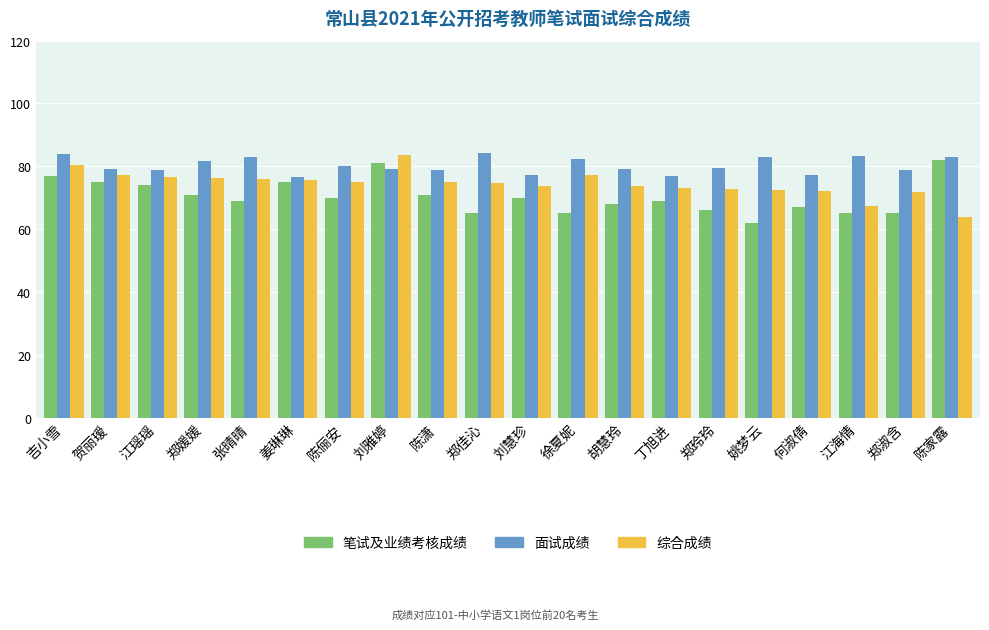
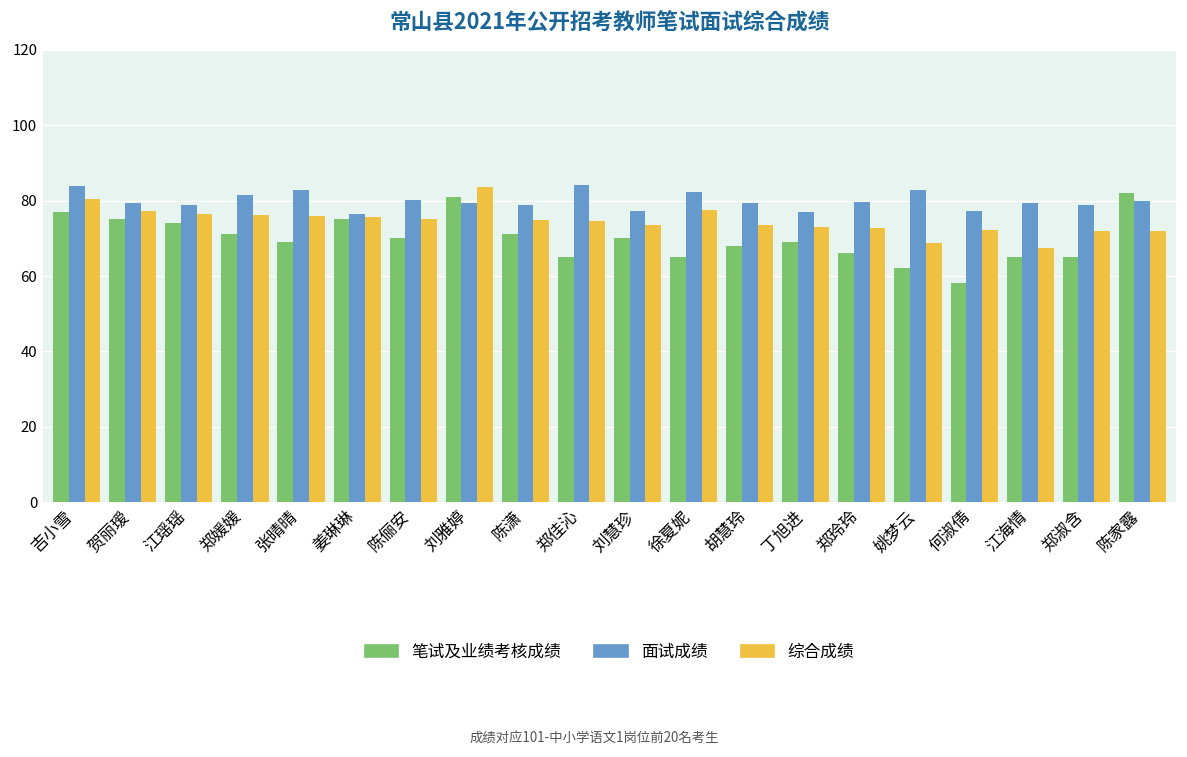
  {
    "笔试及业绩考核成绩": {
      "吉小雪": 77,
      "贺丽瑷": 75,
      "江瑶瑶": 74,
      "郑媛媛": 71,
      "张晴晴": 69,
      "姜琳琳": 75,
      "陈俪安": 70,
      "刘雅婷": 81,
      "陈潇": 71,
      "郑佳沁": 65,
      "刘慧珍": 70,
      "徐夏妮": 65,
      "胡慧玲": 68,
      "丁旭进": 69,
      "郑玲玲": 66,
      "姚梦云": 62,
-     "何淑倩": 67,
+     "何淑倩": 58,
      "江海情": 65,
      "郑淑含": 65,
      "陈家露": 82
    },
    "面试成绩": {
      "吉小雪": 84,
      "贺丽瑷": 79,
      "江瑶瑶": 79,
      "郑媛媛": 82,
      "张晴晴": 83,
      "姜琳琳": 77,
      "陈俪安": 80,
      "刘雅婷": 79,
      "陈潇": 79,
      "郑佳沁": 84,
      "刘慧珍": 77,
      "徐夏妮": 82,
      "胡慧玲": 79,
      "丁旭进": 77,
      "郑玲玲": 80,
      "姚梦云": 83,
      "何淑倩": 77,
-     "江海情": 83,
+     "江海情": 79,
      "郑淑含": 79,
-     "陈家露": 83
+     "陈家露": 80
    },
    "综合成绩": {
      "吉小雪": 80,
      "贺丽瑷": 77,
      "江瑶瑶": 76,
      "郑媛媛": 76,
      "张晴晴": 76,
      "姜琳琳": 76,
      "陈俪安": 75,
      "刘雅婷": 84,
      "陈潇": 75,
      "郑佳沁": 75,
      "刘慧珍": 74,
      "徐夏妮": 77,
      "胡慧玲": 74,
      "丁旭进": 73,
      "郑玲玲": 73,
-     "姚梦云": 72,
+     "姚梦云": 69,
      "何淑倩": 72,
      "江海情": 67,
      "郑淑含": 72,
-     "陈家露": 64
+     "陈家露": 72
    }
  }
